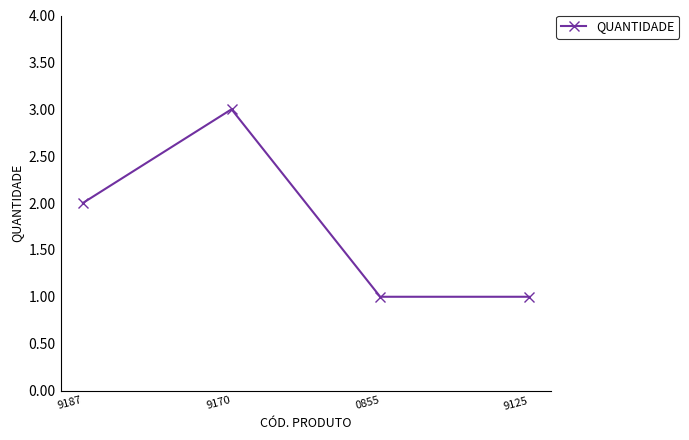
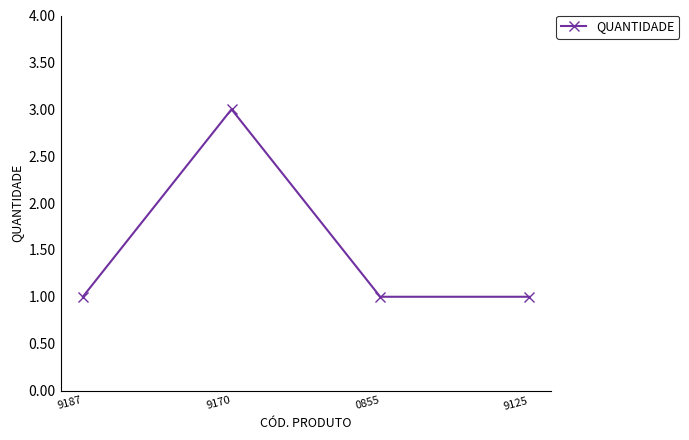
  {
-   "9187": 2,
+   "9187": 1,
    "9170": 3,
    "0855": 1,
    "9125": 1
  }
